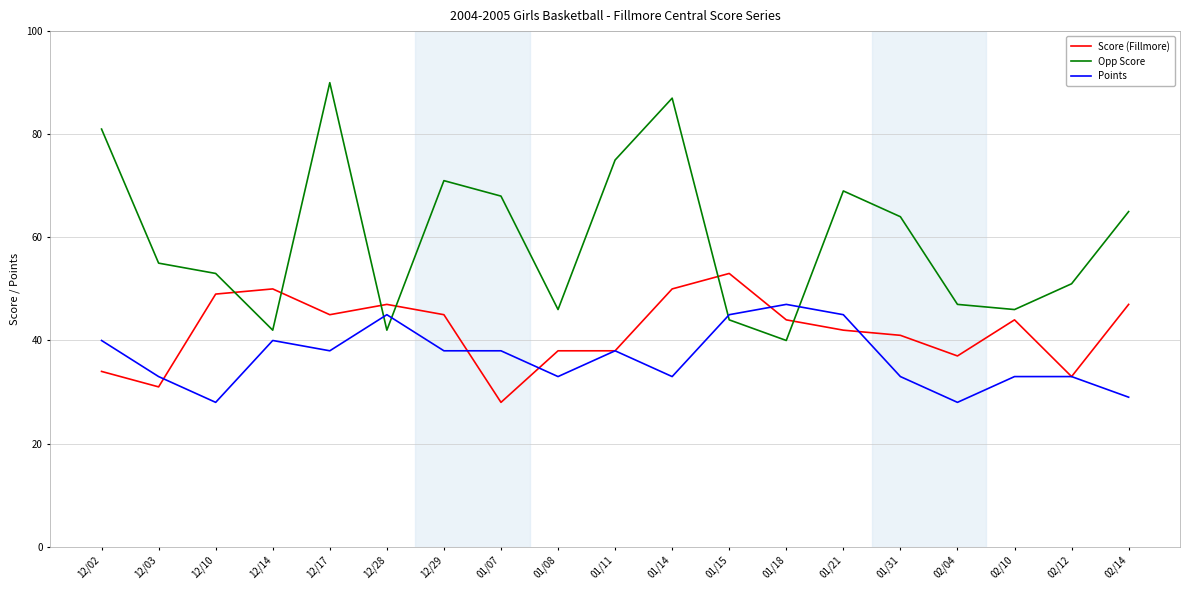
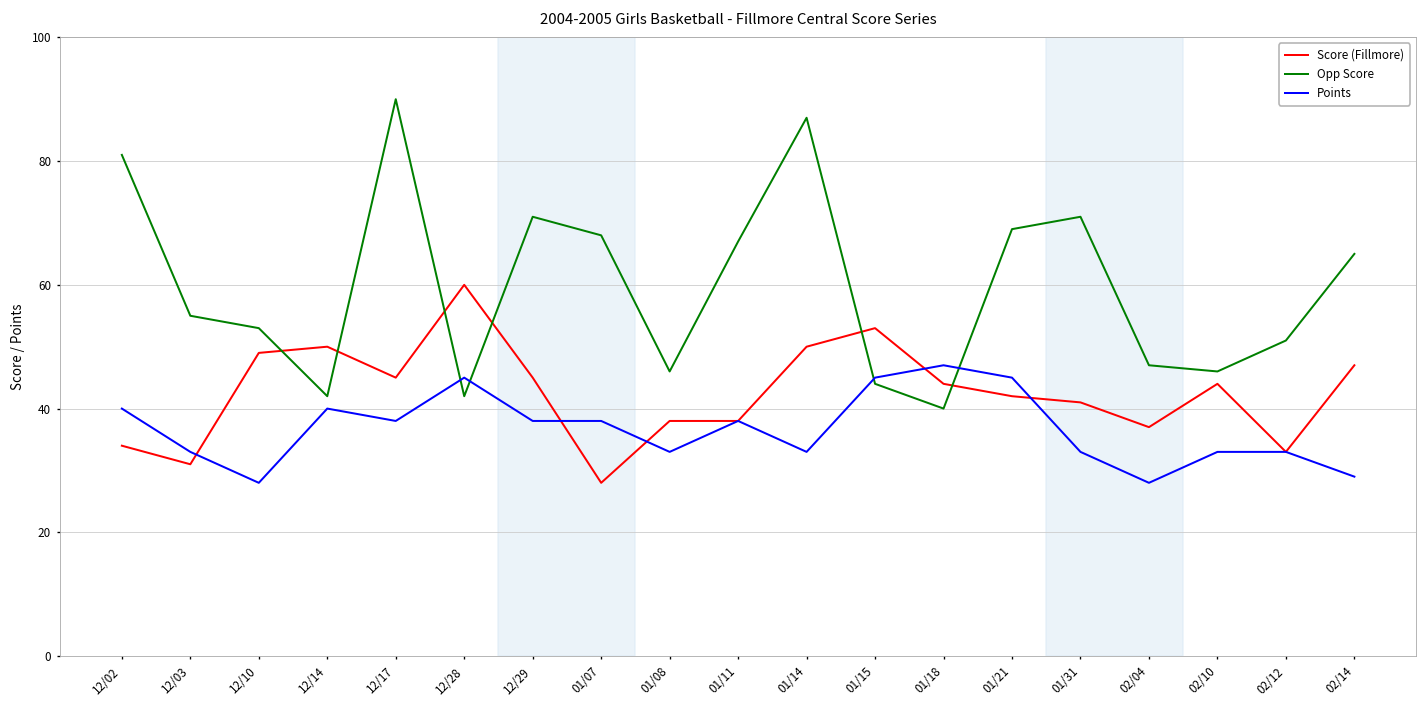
  {
    "Score (Fillmore)": {
      "12/02": 34,
      "12/03": 31,
      "12/10": 49,
      "12/14": 50,
      "12/17": 45,
-     "12/28": 47,
+     "12/28": 60,
      "12/29": 45,
      "01/07": 28,
      "01/08": 38,
      "01/14": 50,
      "01/15": 53,
      "01/18": 44,
      "01/21": 42,
      "01/31": 41,
      "02/04": 37,
      "02/10": 44,
      "02/14": 47
    },
    "Opp Score": {
      "12/02": 81,
      "12/03": 55,
      "12/10": 53,
      "12/14": 42,
      "12/17": 90,
      "12/28": 42,
      "12/29": 71,
      "01/07": 68,
      "01/08": 46,
-     "01/11": 75,
+     "01/11": 67,
      "01/14": 87,
      "01/15": 44,
      "01/18": 40,
      "01/21": 69,
-     "01/31": 64,
+     "01/31": 71,
      "02/04": 47,
      "02/10": 46,
      "02/12": 51,
      "02/14": 65
    },
    "Points": {
      "12/02": 40,
      "12/03": 33,
      "12/10": 28,
      "12/14": 40,
      "12/17": 38,
      "12/28": 45,
      "12/29": 38,
      "01/07": 38,
      "01/08": 33,
      "01/14": 33,
      "01/15": 45,
      "01/18": 47,
      "01/21": 45,
      "01/31": 33,
      "02/04": 28,
      "02/10": 33,
      "02/14": 29
    }
  }
